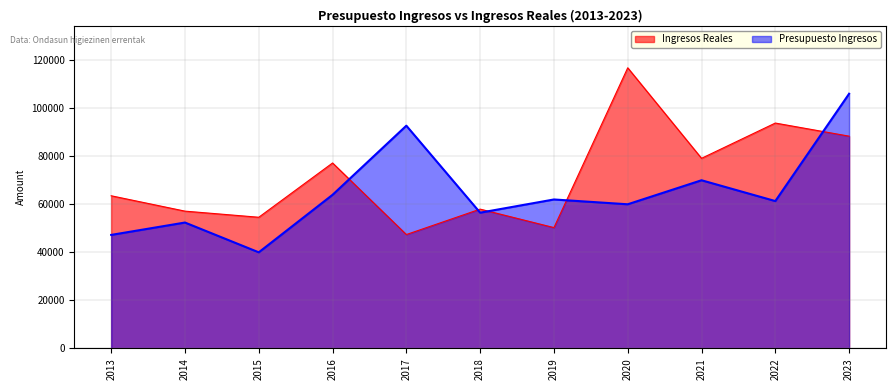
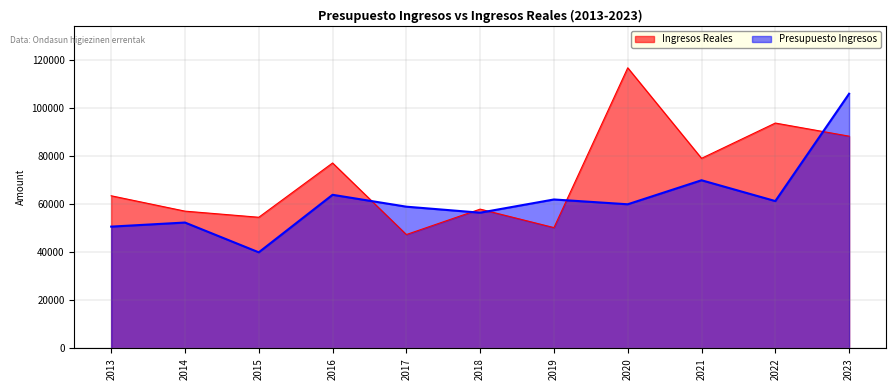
  {
    "Ingresos Reales": {
      "2013": 64000,
      "2014": 57000,
      "2015": 55000,
      "2016": 77000,
      "2017": 47000,
      "2018": 58000,
      "2019": 50000,
      "2020": 117000,
      "2021": 79000,
      "2022": 94000,
      "2023": 88000
    },
    "Presupuesto Ingresos": {
-     "2013": 47000,
+     "2013": 51000,
      "2014": 52000,
      "2015": 40000,
      "2016": 64000,
-     "2017": 93000,
+     "2017": 59000,
      "2018": 57000,
      "2019": 62000,
      "2020": 60000,
      "2021": 70000,
      "2022": 61000,
      "2023": 106000
    }
  }
